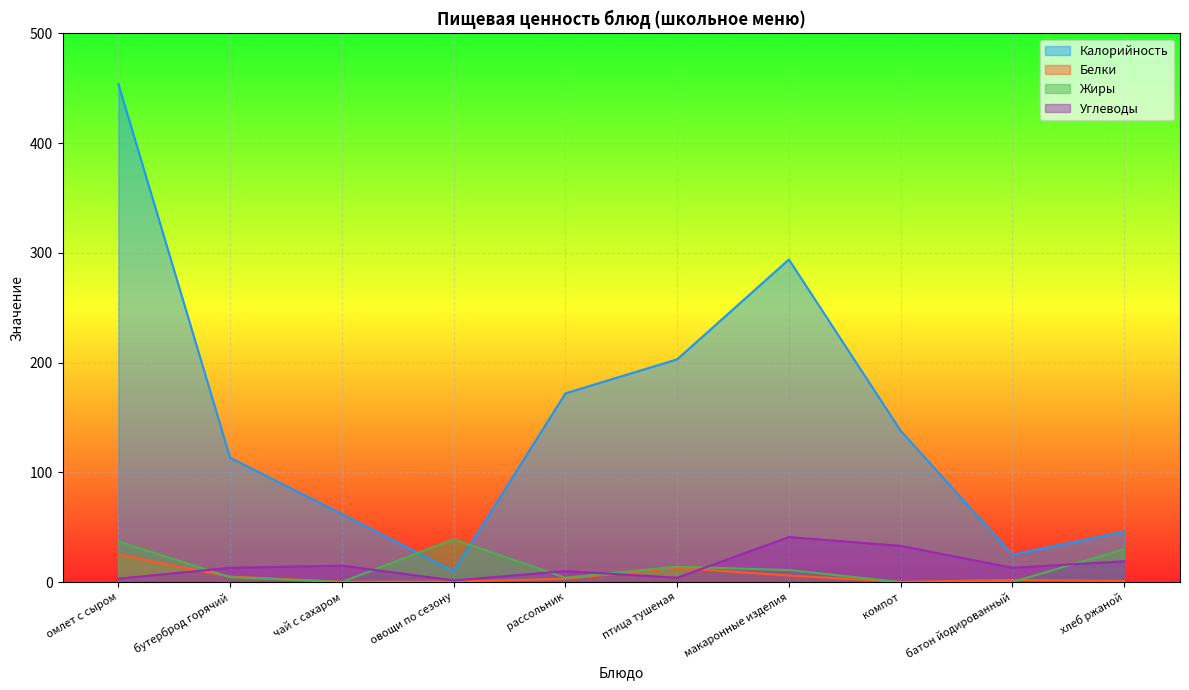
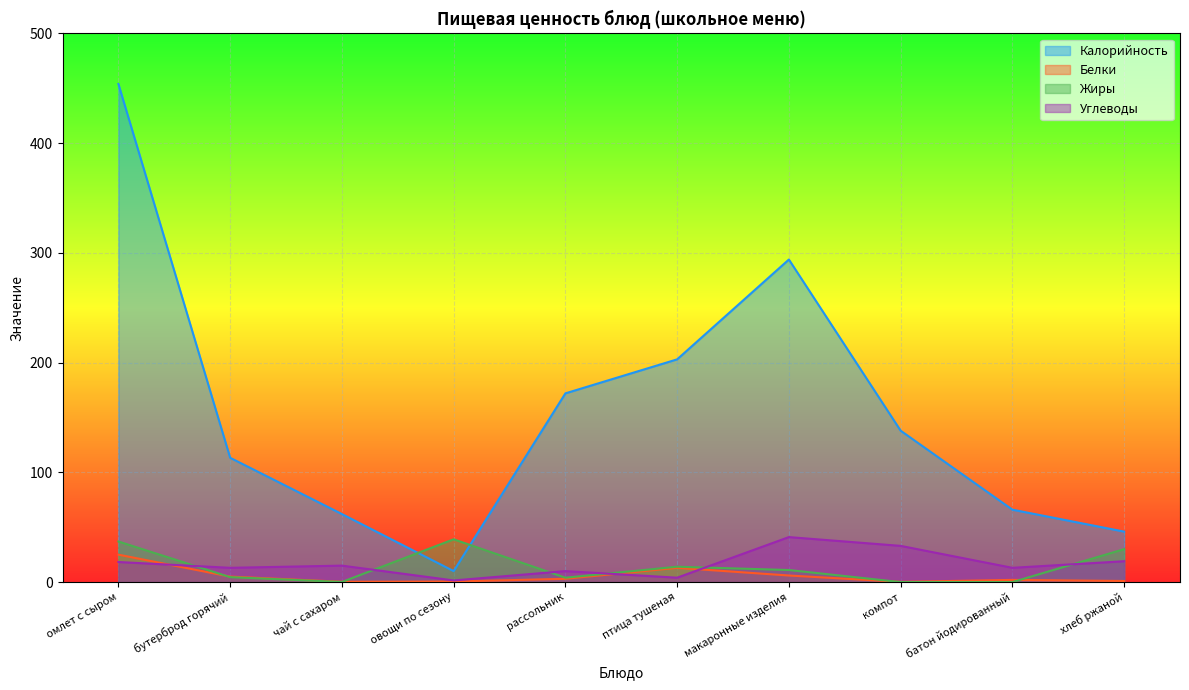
  {
    "Калорийность": {
      "омлет с сыром": 454,
      "бутерброд горячий": 113,
      "чай с сахаром": 62,
      "овощи по сезону": 10,
      "рассольник": 172,
      "птица тушеная": 203,
      "макаронные изделия": 294,
      "компот": 138,
-     "батон йодированный": 25,
+     "батон йодированный": 66,
      "хлеб ржаной": 46
    },
    "Белки": {
      "омлет с сыром": 25,
      "макаронные изделия": 6,
      "хлеб ржаной": 1
    },
    "Жиры": {
      "омлет с сыром": 37,
      "овощи по сезону": 39,
      "макаронные изделия": 11,
      "хлеб ржаной": 30
    },
    "Углеводы": {
-     "омлет с сыром": 3,
+     "омлет с сыром": 18,
      "бутерброд горячий": 13,
      "чай с сахаром": 15,
      "рассольник": 10,
      "птица тушеная": 4,
      "макаронные изделия": 41,
      "компот": 33,
      "батон йодированный": 13,
      "хлеб ржаной": 19
    }
  }
